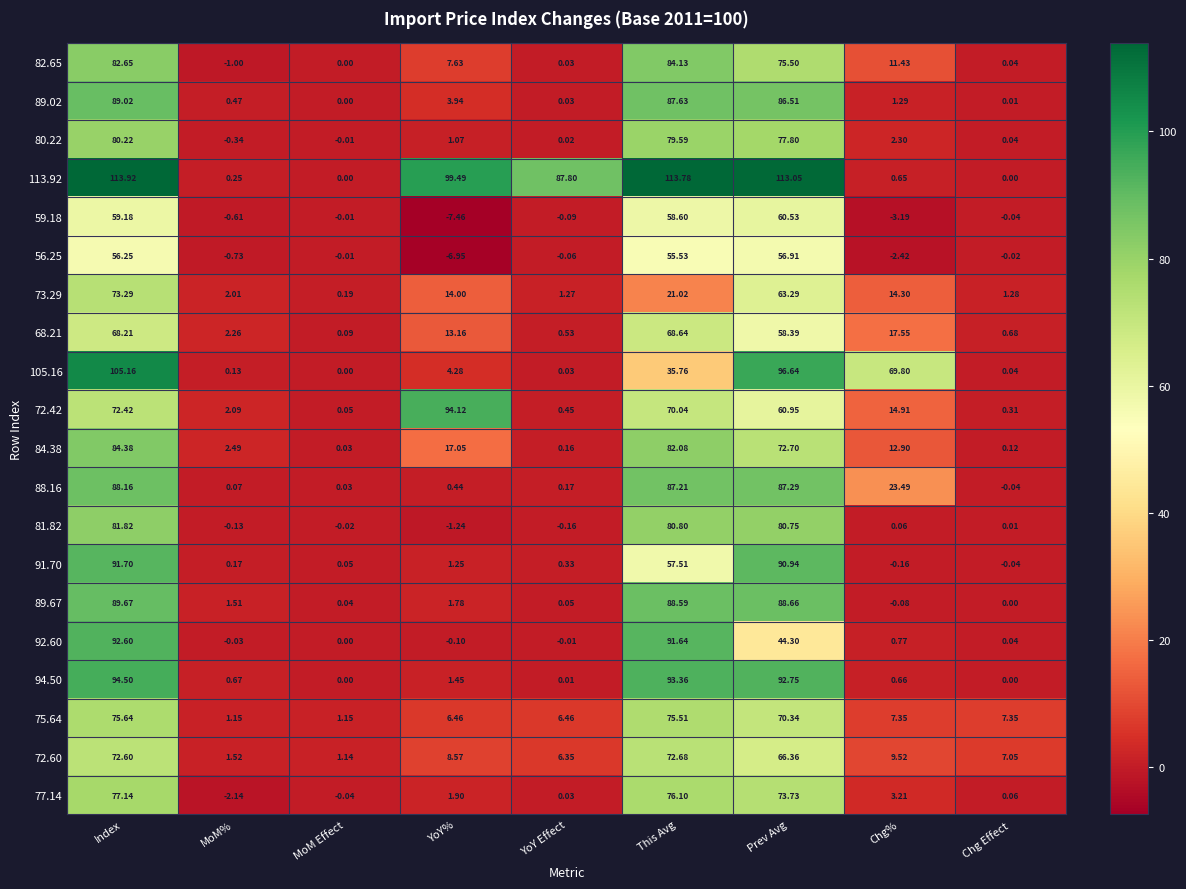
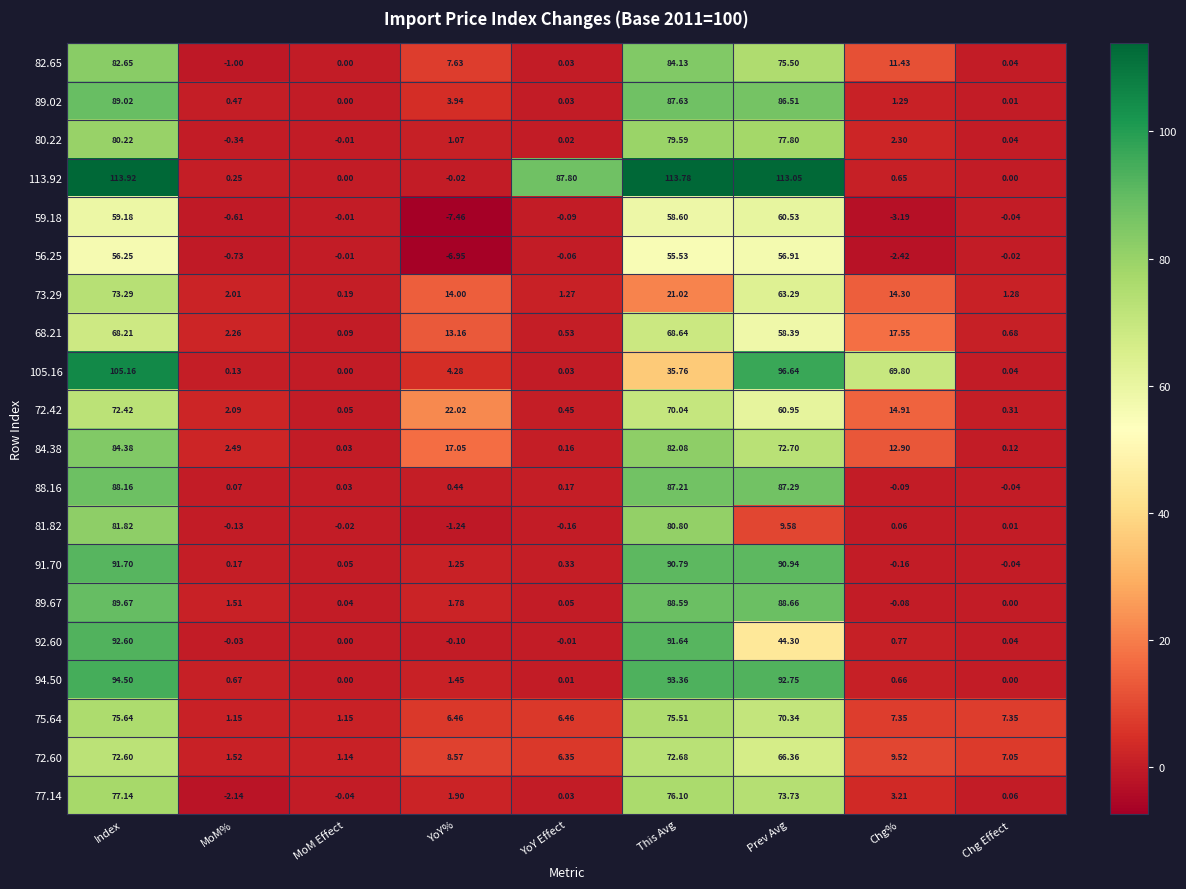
  {
    "82.65": {
      "Index": 82.65,
      "MoM%": -1.00,
      "MoM Effect": 0.00,
      "YoY%": 7.63,
      "YoY Effect": 0.03,
      "This Avg": 84.13,
      "Prev Avg": 75.50,
      "Chg%": 11.43,
      "Chg Effect": 0.04
    },
    "89.02": {
      "Index": 89.02,
      "MoM%": 0.47,
      "MoM Effect": 0.00,
      "YoY%": 3.94,
      "YoY Effect": 0.03,
      "This Avg": 87.63,
      "Prev Avg": 86.51,
      "Chg%": 1.29,
      "Chg Effect": 0.01
    },
    "80.22": {
      "Index": 80.22,
      "MoM%": -0.34,
      "MoM Effect": -0.01,
      "YoY%": 1.07,
      "YoY Effect": 0.02,
      "This Avg": 79.59,
      "Prev Avg": 77.80,
      "Chg%": 2.30,
      "Chg Effect": 0.04
    },
    "113.92": {
      "Index": 113.92,
      "MoM%": 0.25,
      "MoM Effect": 0.00,
-     "YoY%": 99.49,
+     "YoY%": -0.02,
      "YoY Effect": 87.80,
      "This Avg": 113.78,
      "Prev Avg": 113.05,
      "Chg%": 0.65,
      "Chg Effect": 0.00
    },
    "59.18": {
      "Index": 59.18,
      "MoM%": -0.61,
      "MoM Effect": -0.01,
      "YoY%": -7.46,
      "YoY Effect": -0.09,
      "This Avg": 58.60,
      "Prev Avg": 60.53,
      "Chg%": -3.19,
      "Chg Effect": -0.04
    },
    "56.25": {
      "Index": 56.25,
      "MoM%": -0.73,
      "MoM Effect": -0.01,
      "YoY%": -6.95,
      "YoY Effect": -0.06,
      "This Avg": 55.53,
      "Prev Avg": 56.91,
      "Chg%": -2.42,
      "Chg Effect": -0.02
    },
    "73.29": {
      "Index": 73.29,
      "MoM%": 2.01,
      "MoM Effect": 0.19,
      "YoY%": 14.00,
      "YoY Effect": 1.27,
      "This Avg": 21.02,
      "Prev Avg": 63.29,
      "Chg%": 14.30,
      "Chg Effect": 1.28
    },
    "68.21": {
      "Index": 68.21,
      "MoM%": 2.26,
      "MoM Effect": 0.09,
      "YoY%": 13.16,
      "YoY Effect": 0.53,
      "This Avg": 68.64,
      "Prev Avg": 58.39,
      "Chg%": 17.55,
      "Chg Effect": 0.68
    },
    "105.16": {
      "Index": 105.16,
      "MoM%": 0.13,
      "MoM Effect": 0.00,
      "YoY%": 4.28,
      "YoY Effect": 0.03,
      "This Avg": 35.76,
      "Prev Avg": 96.64,
      "Chg%": 69.80,
      "Chg Effect": 0.04
    },
    "72.42": {
      "Index": 72.42,
      "MoM%": 2.09,
      "MoM Effect": 0.05,
-     "YoY%": 94.12,
+     "YoY%": 22.02,
      "YoY Effect": 0.45,
      "This Avg": 70.04,
      "Prev Avg": 60.95,
      "Chg%": 14.91,
      "Chg Effect": 0.31
    },
    "84.38": {
      "Index": 84.38,
      "MoM%": 2.49,
      "MoM Effect": 0.03,
      "YoY%": 17.05,
      "YoY Effect": 0.16,
      "This Avg": 82.08,
      "Prev Avg": 72.70,
      "Chg%": 12.90,
      "Chg Effect": 0.12
    },
    "88.16": {
      "Index": 88.16,
      "MoM%": 0.07,
      "MoM Effect": 0.03,
      "YoY%": 0.44,
      "YoY Effect": 0.17,
      "This Avg": 87.21,
      "Prev Avg": 87.29,
-     "Chg%": 23.49,
+     "Chg%": -0.09,
      "Chg Effect": -0.04
    },
    "81.82": {
      "Index": 81.82,
      "MoM%": -0.13,
      "MoM Effect": -0.02,
      "YoY%": -1.24,
      "YoY Effect": -0.16,
      "This Avg": 80.80,
-     "Prev Avg": 80.75,
+     "Prev Avg": 9.58,
      "Chg%": 0.06,
      "Chg Effect": 0.01
    },
    "91.70": {
      "Index": 91.70,
      "MoM%": 0.17,
      "MoM Effect": 0.05,
      "YoY%": 1.25,
      "YoY Effect": 0.33,
-     "This Avg": 57.51,
+     "This Avg": 90.79,
      "Prev Avg": 90.94,
      "Chg%": -0.16,
      "Chg Effect": -0.04
    },
    "89.67": {
      "Index": 89.67,
      "MoM%": 1.51,
      "MoM Effect": 0.04,
      "YoY%": 1.78,
      "YoY Effect": 0.05,
      "This Avg": 88.59,
      "Prev Avg": 88.66,
      "Chg%": -0.08,
      "Chg Effect": 0.00
    },
    "92.60": {
      "Index": 92.60,
      "MoM%": -0.03,
      "MoM Effect": 0.00,
      "YoY%": -0.10,
      "YoY Effect": -0.01,
      "This Avg": 91.64,
      "Prev Avg": 44.30,
      "Chg%": 0.77,
      "Chg Effect": 0.04
    },
    "94.50": {
      "Index": 94.50,
      "MoM%": 0.67,
      "MoM Effect": 0.00,
      "YoY%": 1.45,
      "YoY Effect": 0.01,
      "This Avg": 93.36,
      "Prev Avg": 92.75,
      "Chg%": 0.66,
      "Chg Effect": 0.00
    },
    "75.64": {
      "Index": 75.64,
      "MoM%": 1.15,
      "MoM Effect": 1.15,
      "YoY%": 6.46,
      "YoY Effect": 6.46,
      "This Avg": 75.51,
      "Prev Avg": 70.34,
      "Chg%": 7.35,
      "Chg Effect": 7.35
    },
    "72.60": {
      "Index": 72.60,
      "MoM%": 1.52,
      "MoM Effect": 1.14,
      "YoY%": 8.57,
      "YoY Effect": 6.35,
      "This Avg": 72.68,
      "Prev Avg": 66.36,
      "Chg%": 9.52,
      "Chg Effect": 7.05
    },
    "77.14": {
      "Index": 77.14,
      "MoM%": -2.14,
      "MoM Effect": -0.04,
      "YoY%": 1.90,
      "YoY Effect": 0.03,
      "This Avg": 76.10,
      "Prev Avg": 73.73,
      "Chg%": 3.21,
      "Chg Effect": 0.06
    }
  }
